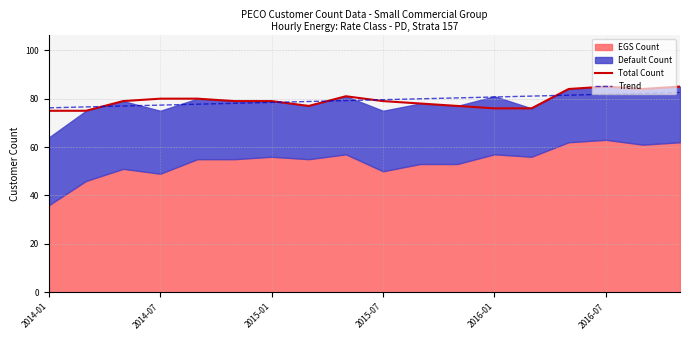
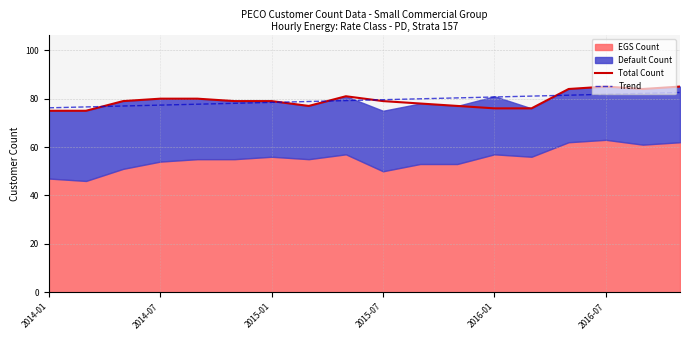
  {
    "EGS Count": {
-     "2014-01": 36,
-     "2014-07": 49,
+     "2014-01": 47,
+     "2014-07": 54,
      "2015-01": 56,
      "2015-07": 50,
      "2016-01": 57,
      "2016-07": 63
    },
    "Total Count": {
      "2016-01": 76
    }
  }
